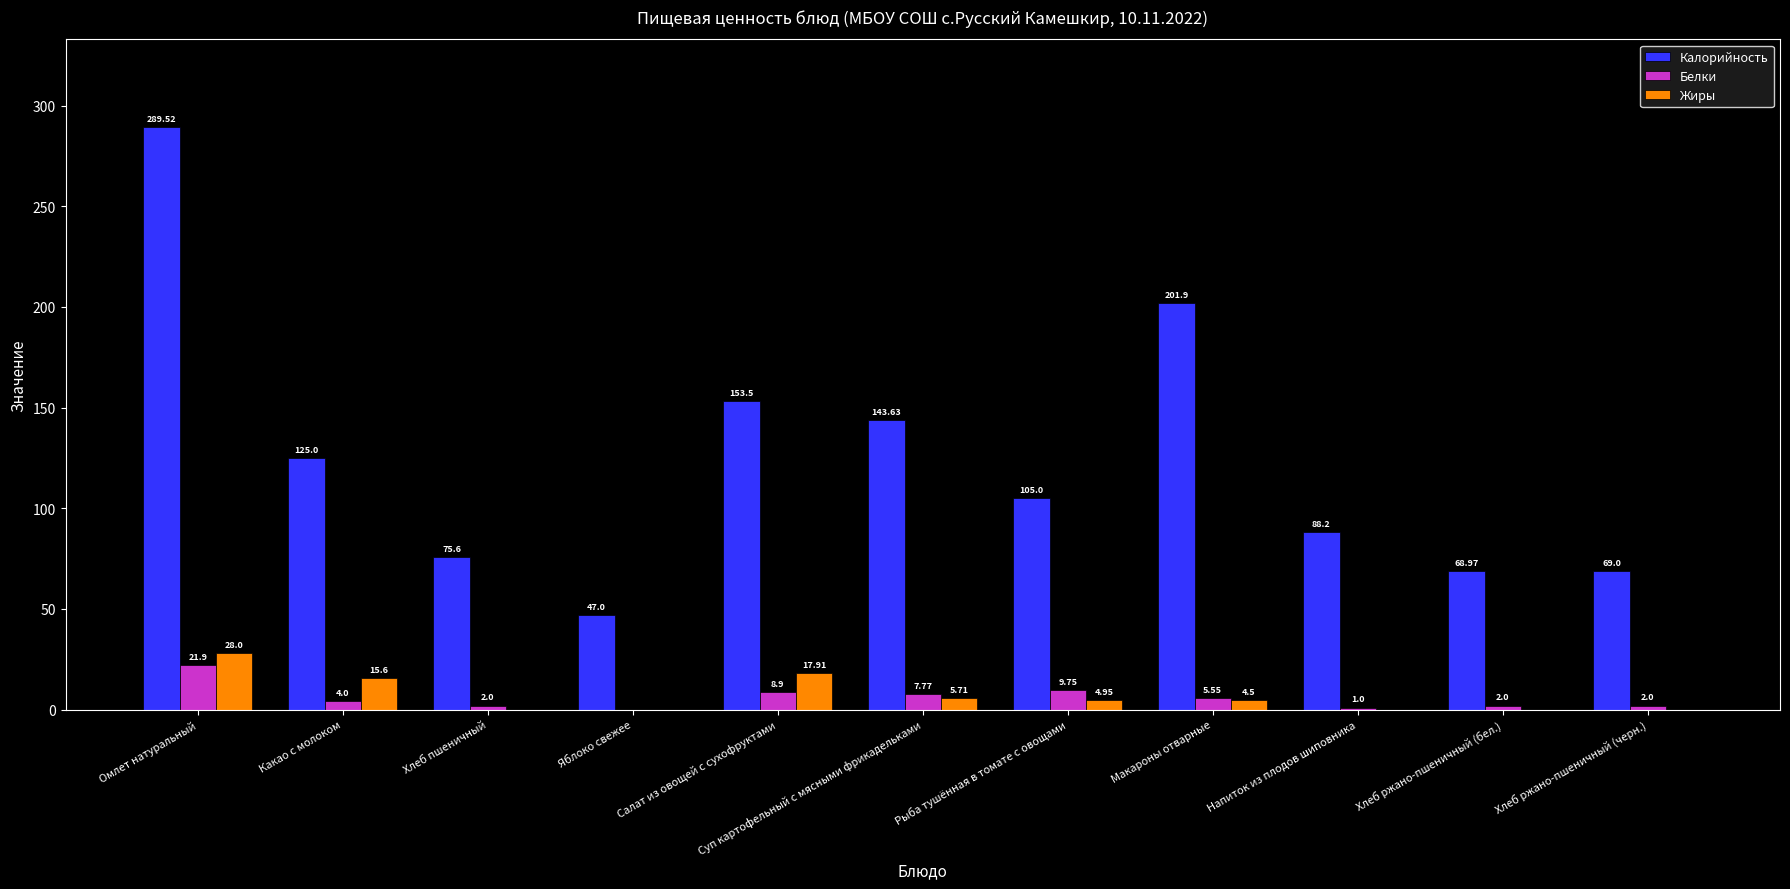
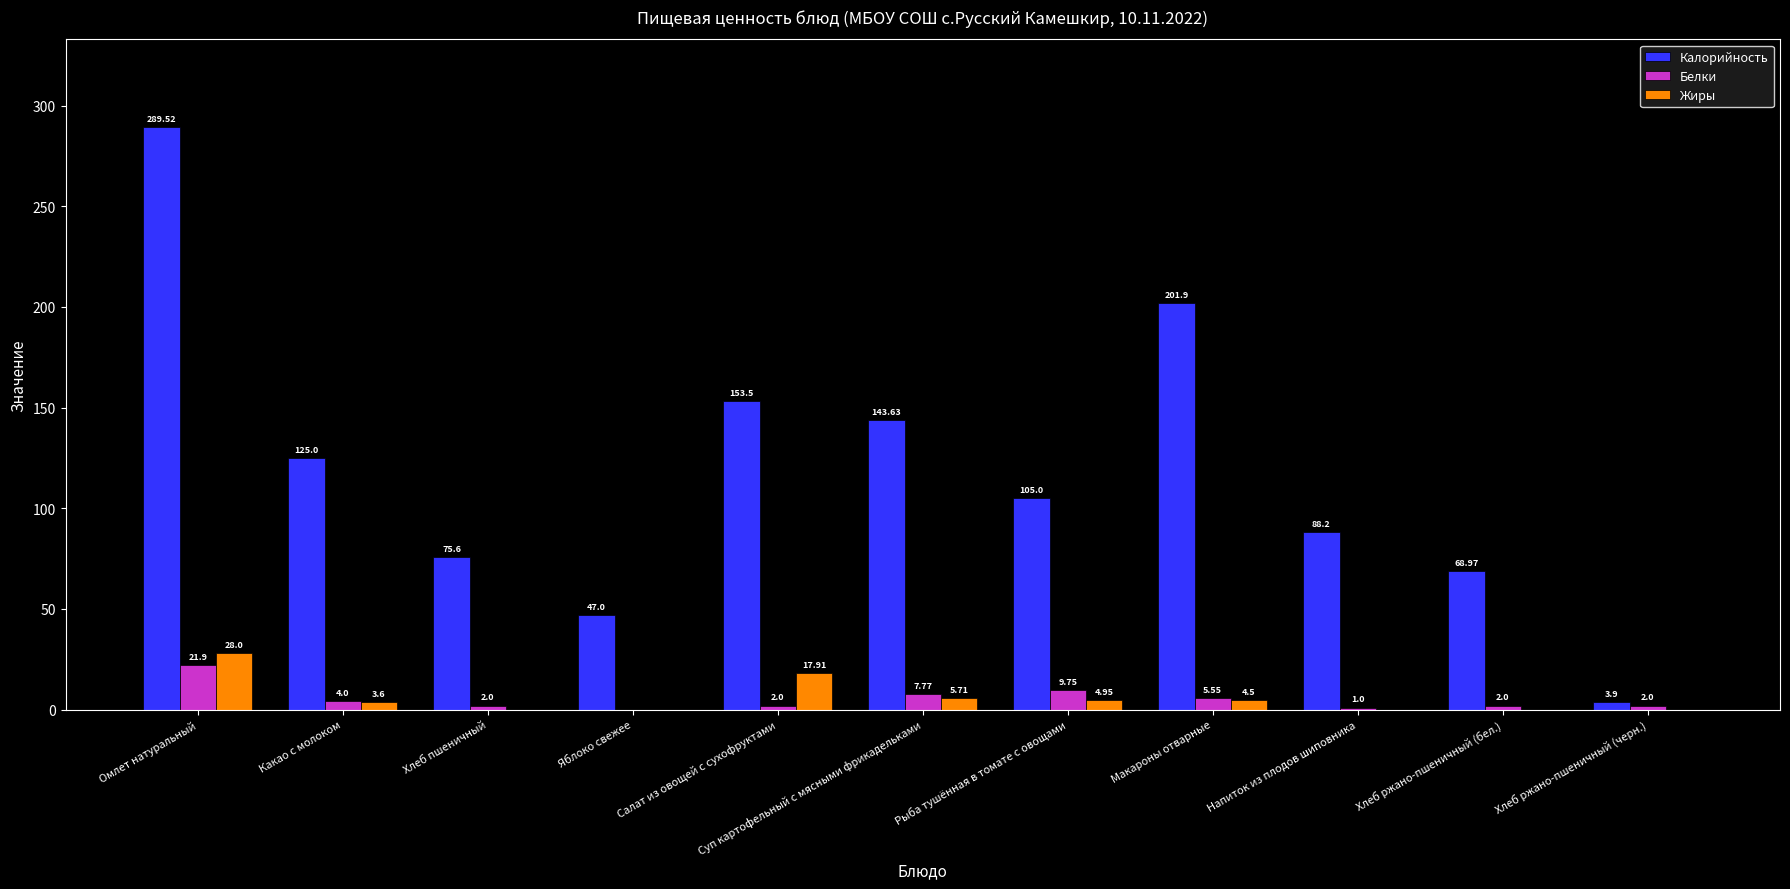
  {
    "Калорийность": {
      "Омлет натуральный": 289.52,
      "Какао с молоком": 125.0,
      "Хлеб пшеничный": 75.6,
      "Яблоко свежее": 47.0,
      "Салат из овощей с сухофруктами": 153.5,
      "Суп картофельный с мясными фрикадельками": 143.63,
      "Рыба тушённая в томате с овощами": 105.0,
      "Макароны отварные": 201.9,
      "Напиток из плодов шиповника": 88.2,
      "Хлеб ржано-пшеничный (бел.)": 68.97,
-     "Хлеб ржано-пшеничный (черн.)": 69.0
+     "Хлеб ржано-пшеничный (черн.)": 3.9
    },
    "Белки": {
      "Омлет натуральный": 21.9,
      "Какао с молоком": 4.0,
      "Хлеб пшеничный": 2.0,
-     "Салат из овощей с сухофруктами": 8.9,
+     "Салат из овощей с сухофруктами": 2.0,
      "Суп картофельный с мясными фрикадельками": 7.77,
      "Рыба тушённая в томате с овощами": 9.75,
      "Макароны отварные": 5.55,
      "Напиток из плодов шиповника": 1.0,
      "Хлеб ржано-пшеничный (бел.)": 2.0,
      "Хлеб ржано-пшеничный (черн.)": 2.0
    },
    "Жиры": {
      "Омлет натуральный": 28.0,
-     "Какао с молоком": 15.6,
+     "Какао с молоком": 3.6,
      "Салат из овощей с сухофруктами": 17.91,
      "Суп картофельный с мясными фрикадельками": 5.71,
      "Рыба тушённая в томате с овощами": 4.95,
      "Макароны отварные": 4.5
    }
  }
